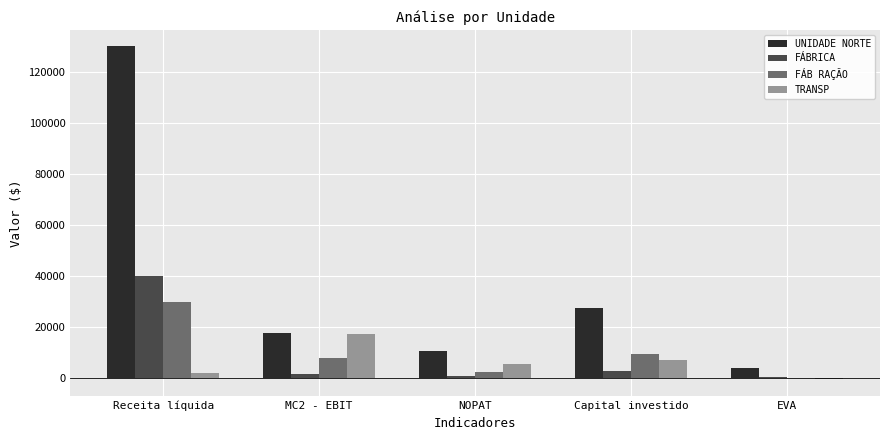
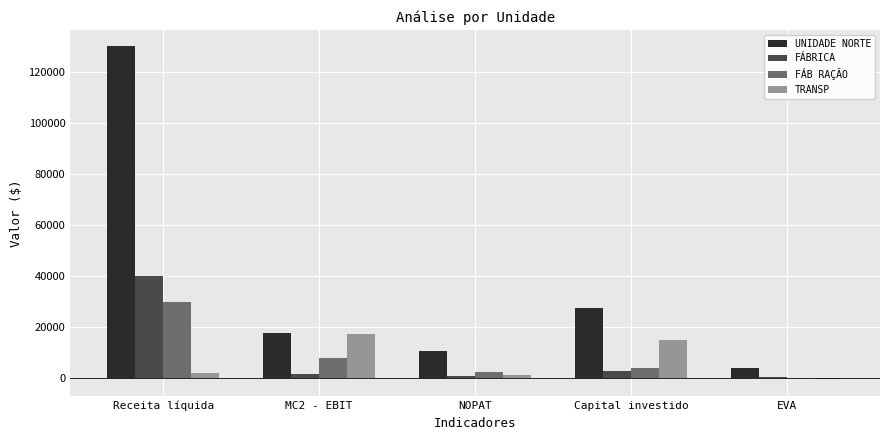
  {
    "FÁB RAÇÃO": {
      "Receita líquida": 30000,
      "MC2 - EBIT": 8000,
      "NOPAT": 2000,
-     "Capital investido": 10000
+     "Capital investido": 4000
    },
    "TRANSP": {
      "Receita líquida": 2000,
      "MC2 - EBIT": 17000,
-     "NOPAT": 5000,
-     "Capital investido": 7000
+     "NOPAT": 1000,
+     "Capital investido": 15000
    }
  }
